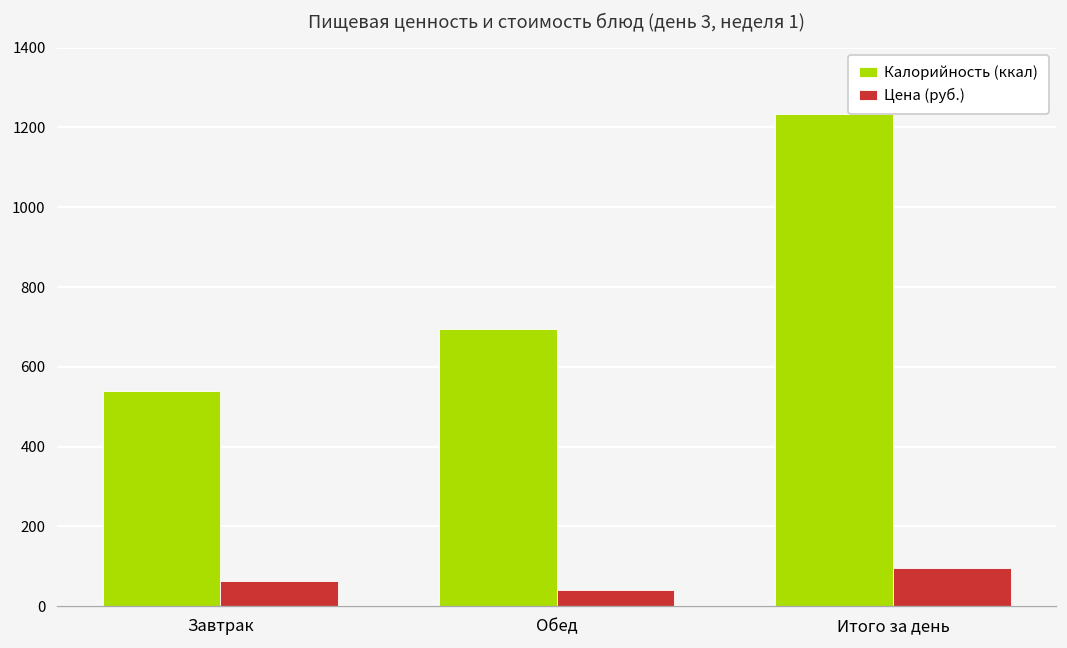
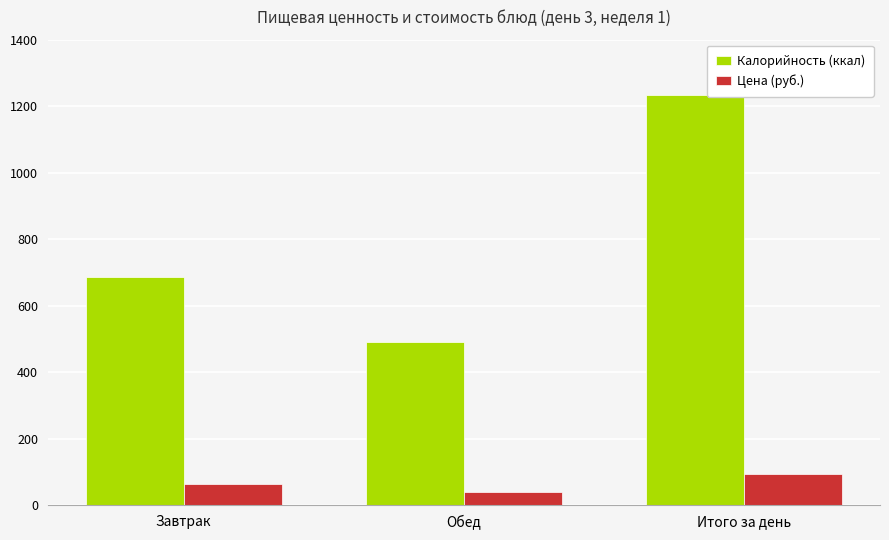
  {
    "Калорийность (ккал)": {
-     "Завтрак": 540,
-     "Обед": 690,
+     "Завтрак": 690,
+     "Обед": 490,
      "Итого за день": 1230
    },
    "Цена (руб.)": {
      "Завтрак": 60,
      "Обед": 40,
      "Итого за день": 90
    }
  }
